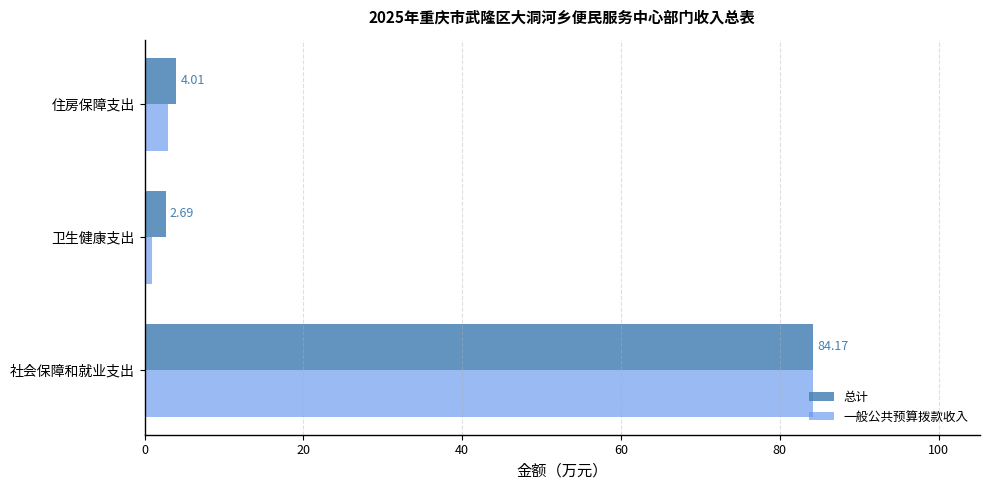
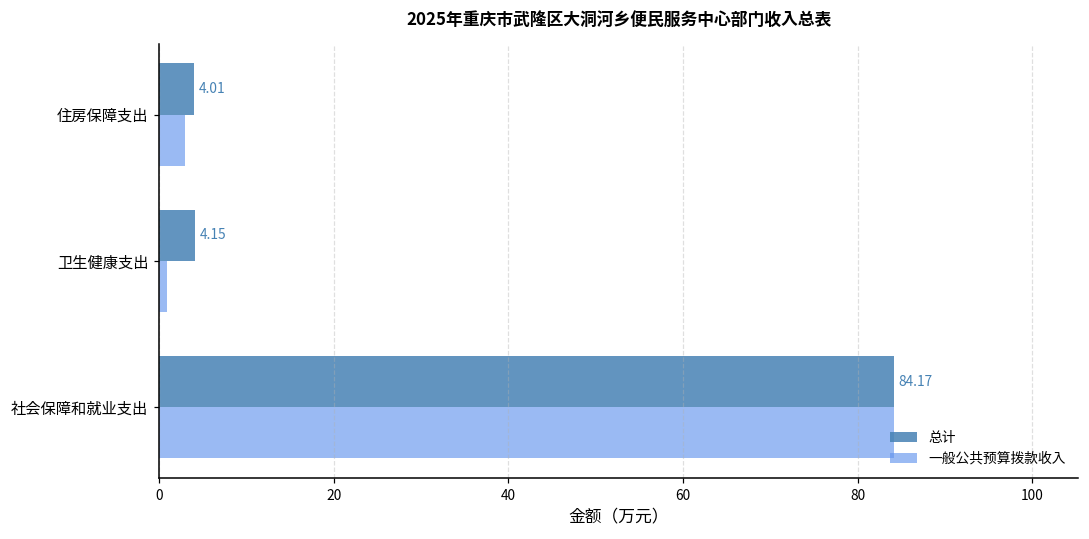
  {
    "总计": {
      "住房保障支出": 4.01,
-     "卫生健康支出": 2.69,
+     "卫生健康支出": 4.15,
      "社会保障和就业支出": 84.17
    },
    "一般公共预算拨款收入": {
      "住房保障支出": 3,
      "卫生健康支出": 1,
      "社会保障和就业支出": 84
    }
  }
